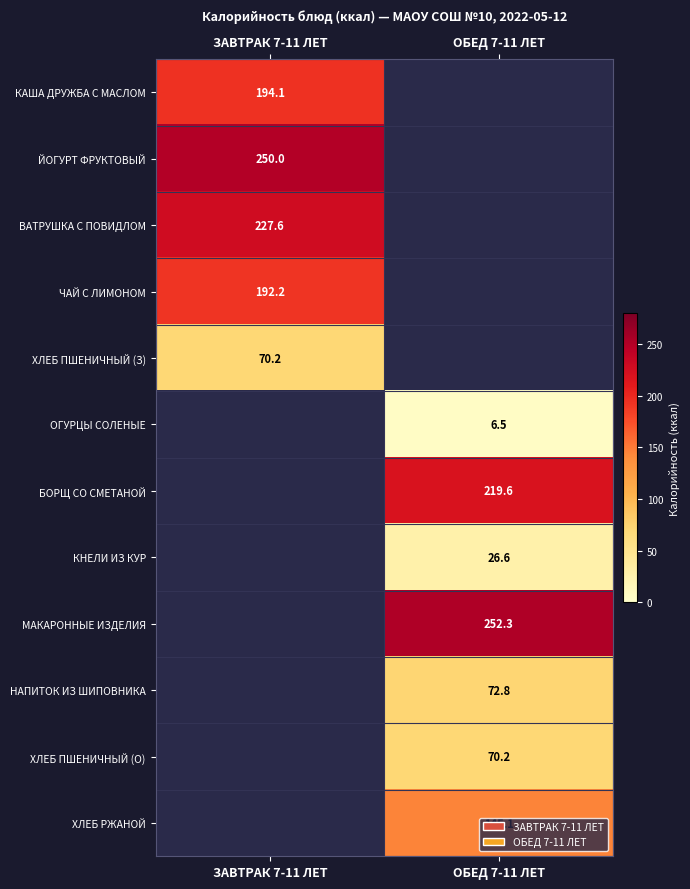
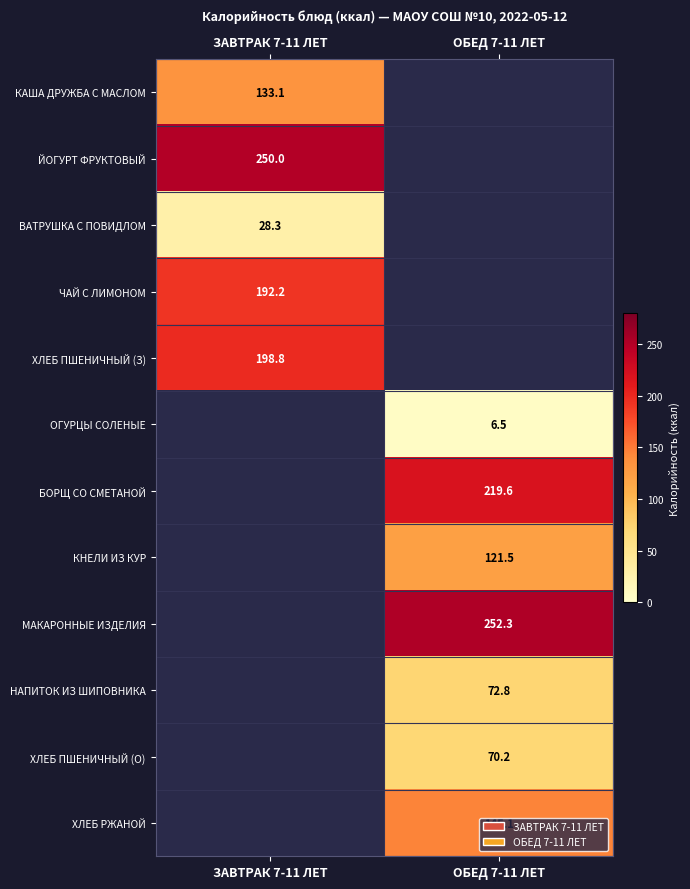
  {
    "КАША ДРУЖБА С МАСЛОМ": {
-     "ЗАВТРАК 7-11 ЛЕТ": 194.1
+     "ЗАВТРАК 7-11 ЛЕТ": 133.1
    },
    "ЙОГУРТ ФРУКТОВЫЙ": {
      "ЗАВТРАК 7-11 ЛЕТ": 250.0
    },
    "ВАТРУШКА С ПОВИДЛОМ": {
-     "ЗАВТРАК 7-11 ЛЕТ": 227.6
+     "ЗАВТРАК 7-11 ЛЕТ": 28.3
    },
    "ЧАЙ С ЛИМОНОМ": {
      "ЗАВТРАК 7-11 ЛЕТ": 192.2
    },
    "ХЛЕБ ПШЕНИЧНЫЙ (З)": {
-     "ЗАВТРАК 7-11 ЛЕТ": 70.2
+     "ЗАВТРАК 7-11 ЛЕТ": 198.8
    },
    "ОГУРЦЫ СОЛЕНЫЕ": {
      "ОБЕД 7-11 ЛЕТ": 6.5
    },
    "БОРЩ СО СМЕТАНОЙ": {
      "ОБЕД 7-11 ЛЕТ": 219.6
    },
    "КНЕЛИ ИЗ КУР": {
-     "ОБЕД 7-11 ЛЕТ": 26.6
+     "ОБЕД 7-11 ЛЕТ": 121.5
    },
    "МАКАРОННЫЕ ИЗДЕЛИЯ": {
      "ОБЕД 7-11 ЛЕТ": 252.3
    },
    "НАПИТОК ИЗ ШИПОВНИКА": {
      "ОБЕД 7-11 ЛЕТ": 72.8
    },
    "ХЛЕБ ПШЕНИЧНЫЙ (О)": {
      "ОБЕД 7-11 ЛЕТ": 70.2
    }
  }
